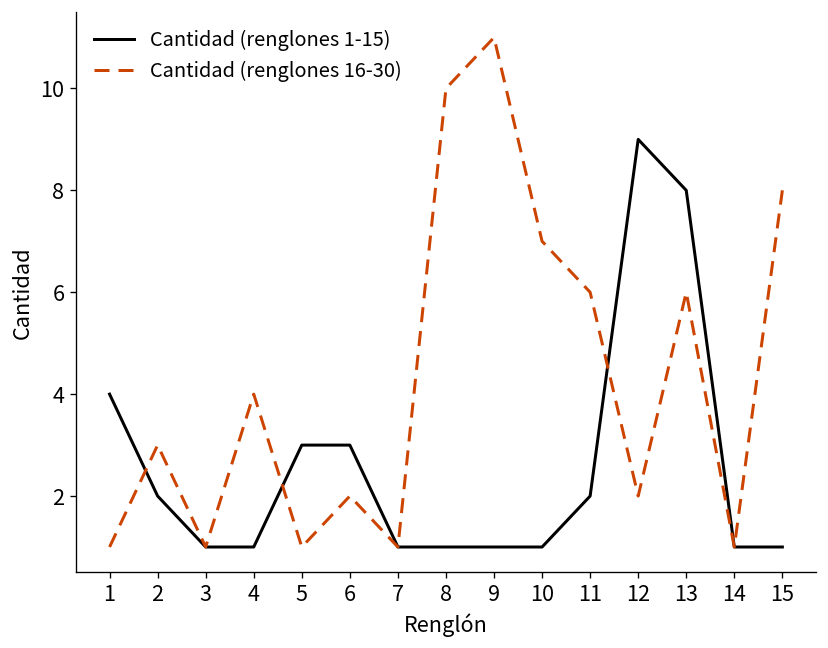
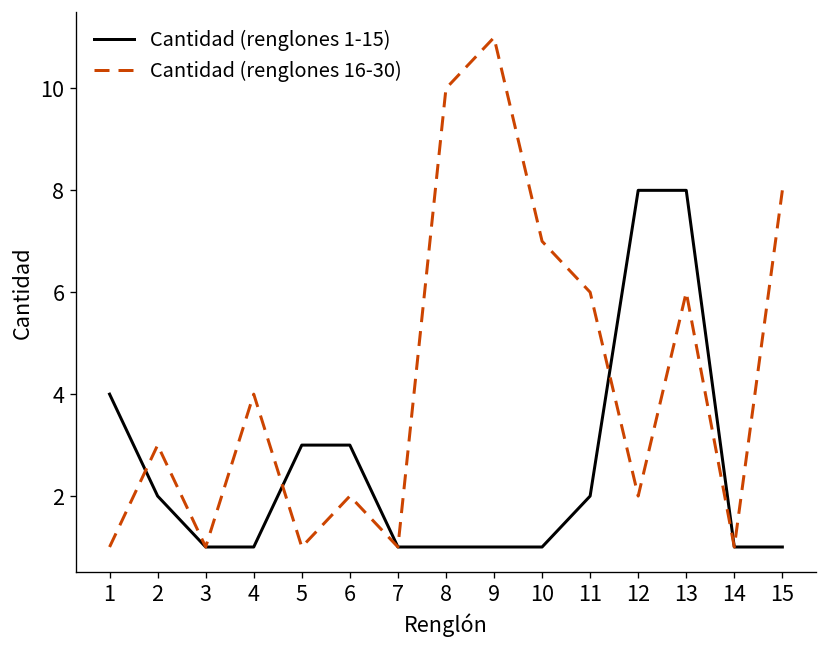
  {
    "Cantidad (renglones 1-15)": {
      "1": 4,
      "2": 2,
      "4": 1,
      "5": 3,
      "6": 3,
      "8": 1,
      "9": 1,
      "10": 1,
      "11": 2,
-     "12": 9,
+     "12": 8,
      "13": 8,
      "15": 1
    },
    "Cantidad (renglones 16-30)": {
      "1": 1,
      "2": 3,
      "4": 4,
      "5": 1,
      "6": 2,
      "8": 10,
      "9": 11,
      "10": 7,
      "11": 6,
      "12": 2,
      "13": 6,
      "15": 8
    }
  }
